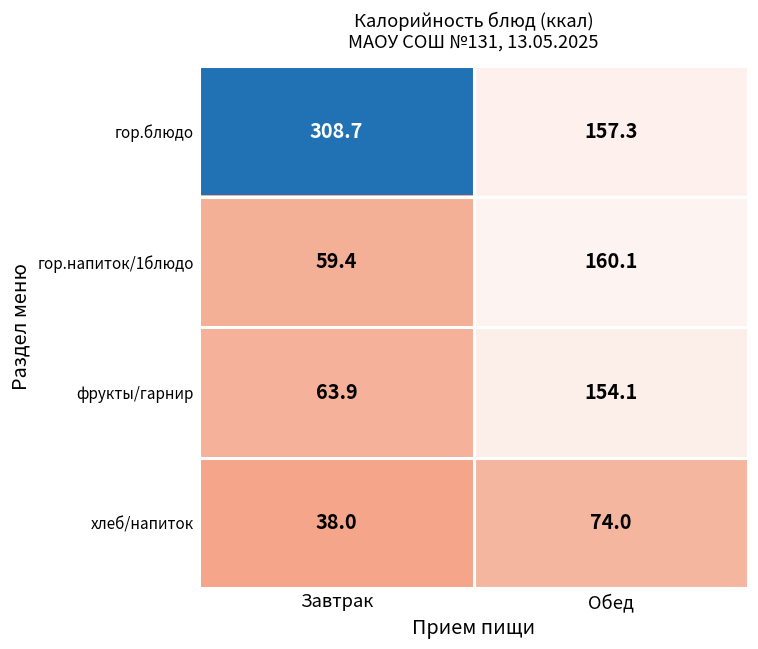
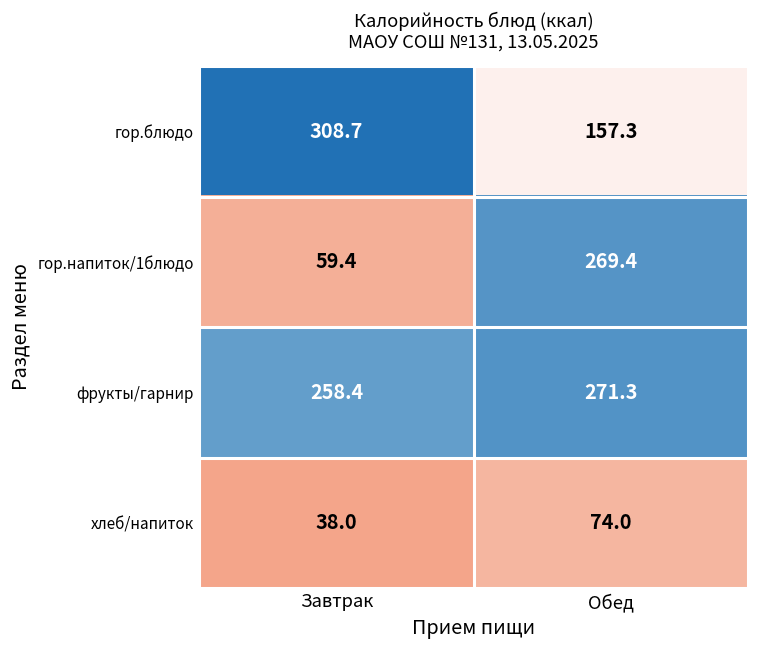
  {
    "гор.блюдо": {
      "Завтрак": 308.7,
      "Обед": 157.3
    },
    "гор.напиток/1блюдо": {
      "Завтрак": 59.4,
-     "Обед": 160.1
+     "Обед": 269.4
    },
    "фрукты/гарнир": {
-     "Завтрак": 63.9,
-     "Обед": 154.1
+     "Завтрак": 258.4,
+     "Обед": 271.3
    },
    "хлеб/напиток": {
      "Завтрак": 38.0,
      "Обед": 74.0
    }
  }
